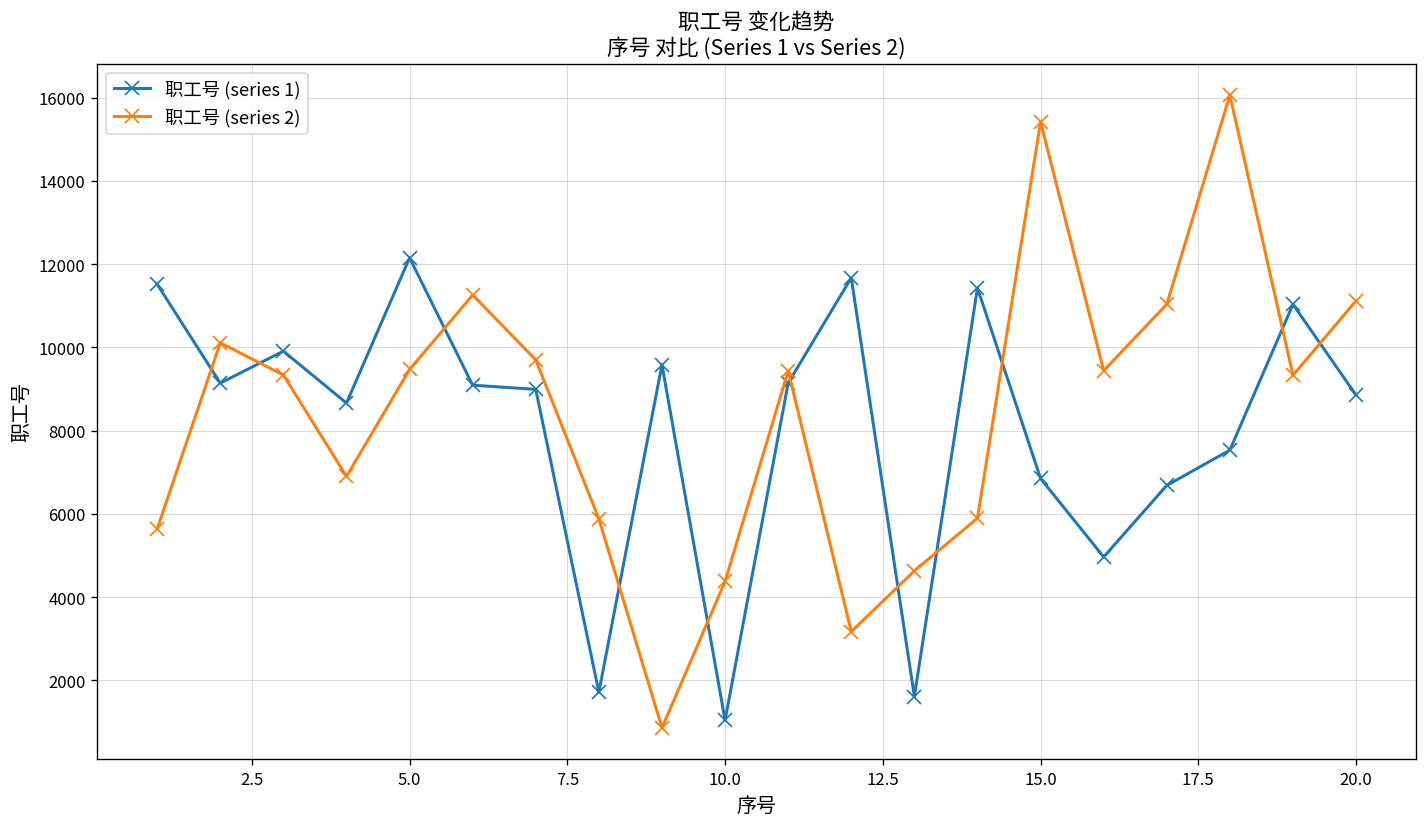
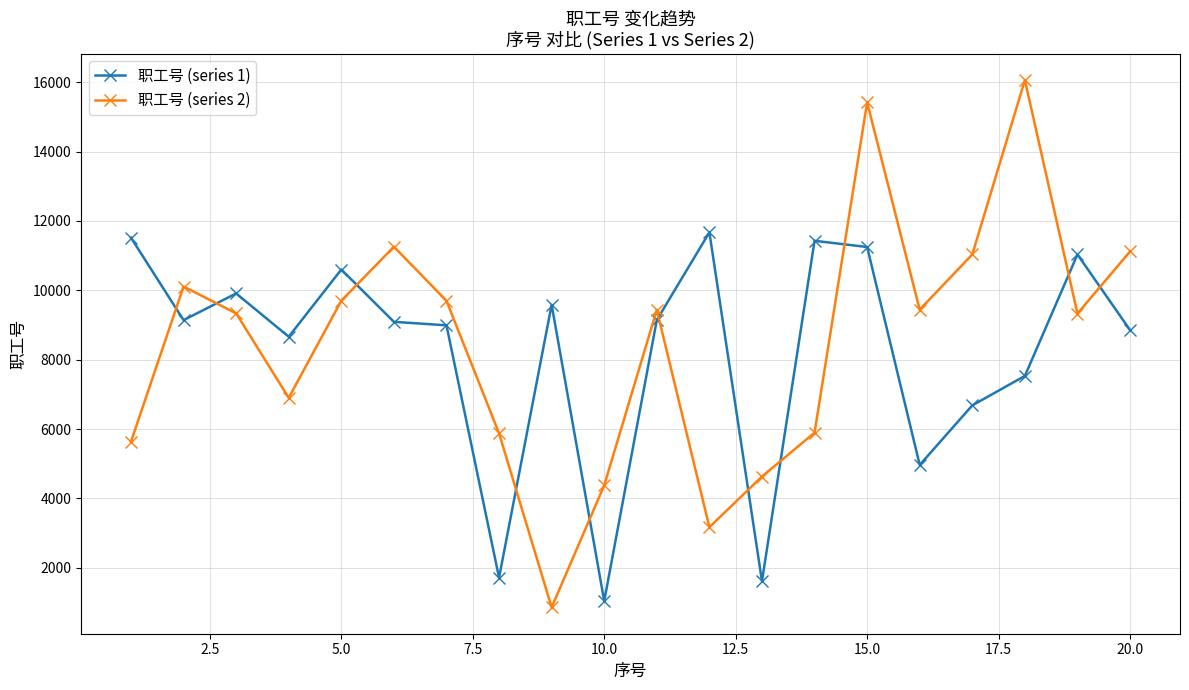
  {
    "职工号 (series 1)": {
-     "5.0": 12200,
+     "5.0": 10600,
      "10.0": 1000,
-     "15.0": 6900,
+     "15.0": 11300,
      "20.0": 8900
    },
    "职工号 (series 2)": {
-     "5.0": 9500,
+     "5.0": 9700,
      "10.0": 4400,
      "15.0": 15400,
      "20.0": 11100
    }
  }
